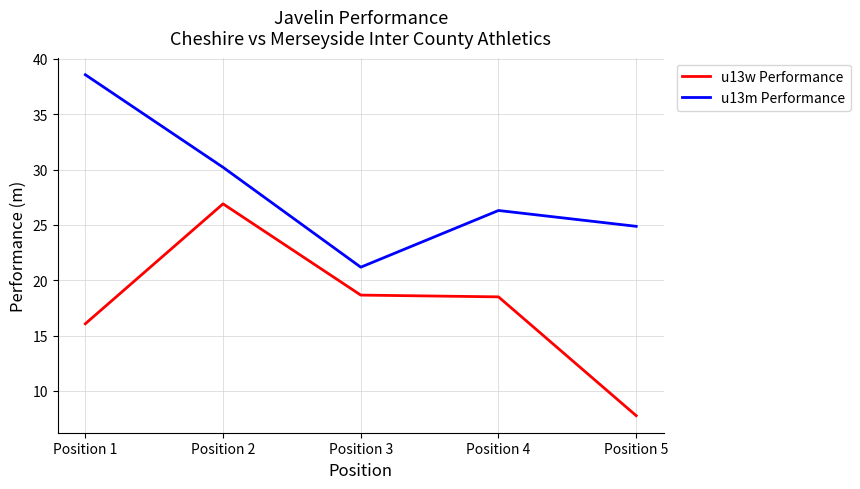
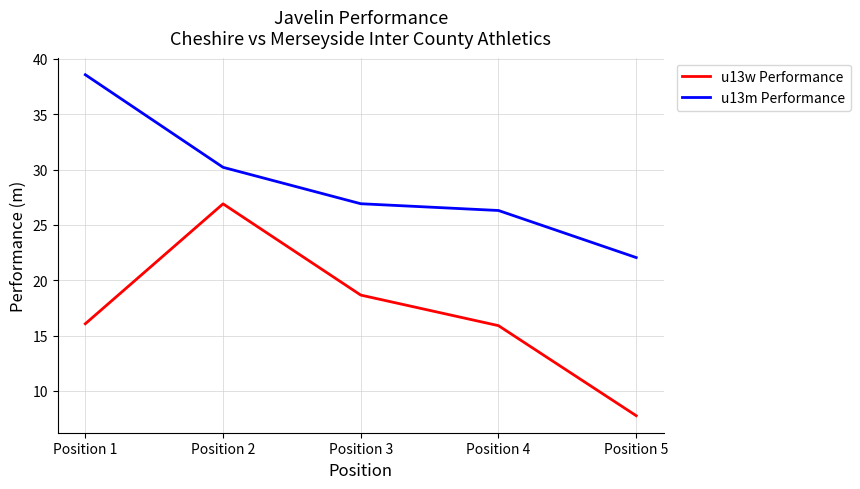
  {
    "u13w Performance": {
      "Position 1": 16.1,
      "Position 2": 26.9,
      "Position 3": 18.7,
-     "Position 4": 18.5,
+     "Position 4": 15.9,
      "Position 5": 7.8
    },
    "u13m Performance": {
      "Position 1": 38.6,
      "Position 2": 30.2,
-     "Position 3": 21.2,
+     "Position 3": 26.9,
      "Position 4": 26.3,
-     "Position 5": 24.9
+     "Position 5": 22.1
    }
  }
